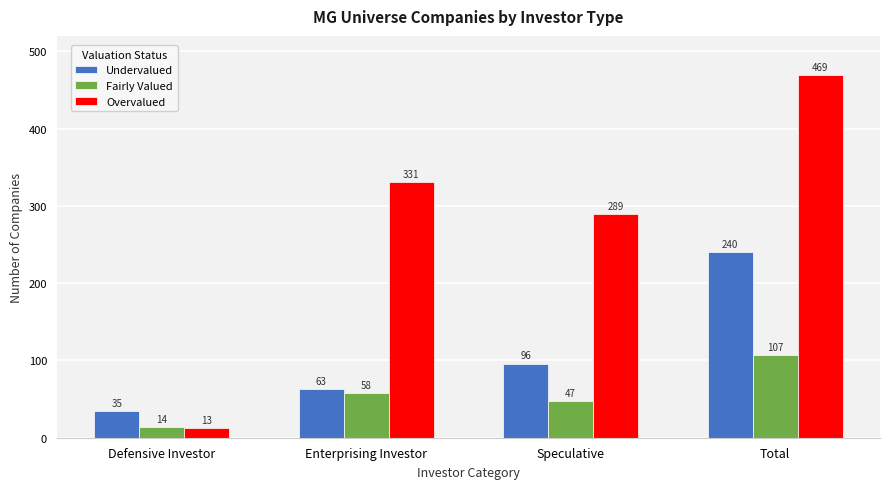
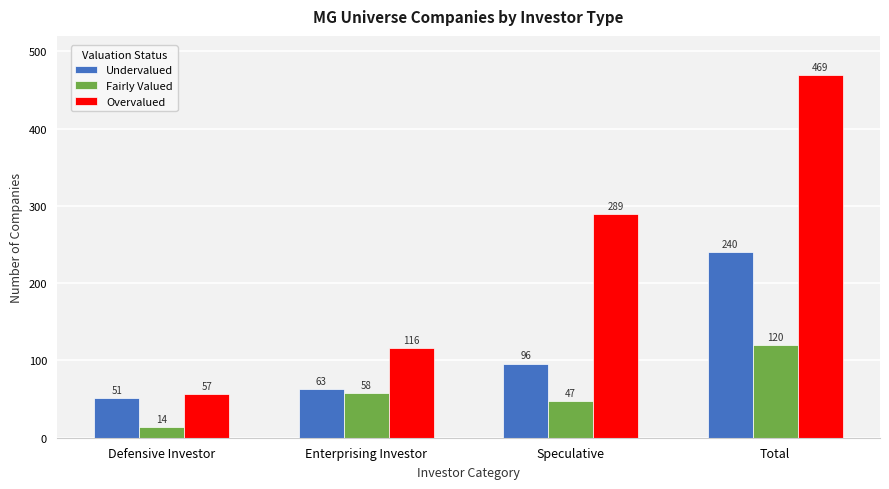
  {
    "Undervalued": {
-     "Defensive Investor": 35,
+     "Defensive Investor": 51,
      "Enterprising Investor": 63,
      "Speculative": 96,
      "Total": 240
    },
    "Fairly Valued": {
      "Defensive Investor": 14,
      "Enterprising Investor": 58,
      "Speculative": 47,
-     "Total": 107
+     "Total": 120
    },
    "Overvalued": {
-     "Defensive Investor": 13,
-     "Enterprising Investor": 331,
+     "Defensive Investor": 57,
+     "Enterprising Investor": 116,
      "Speculative": 289,
      "Total": 469
    }
  }
